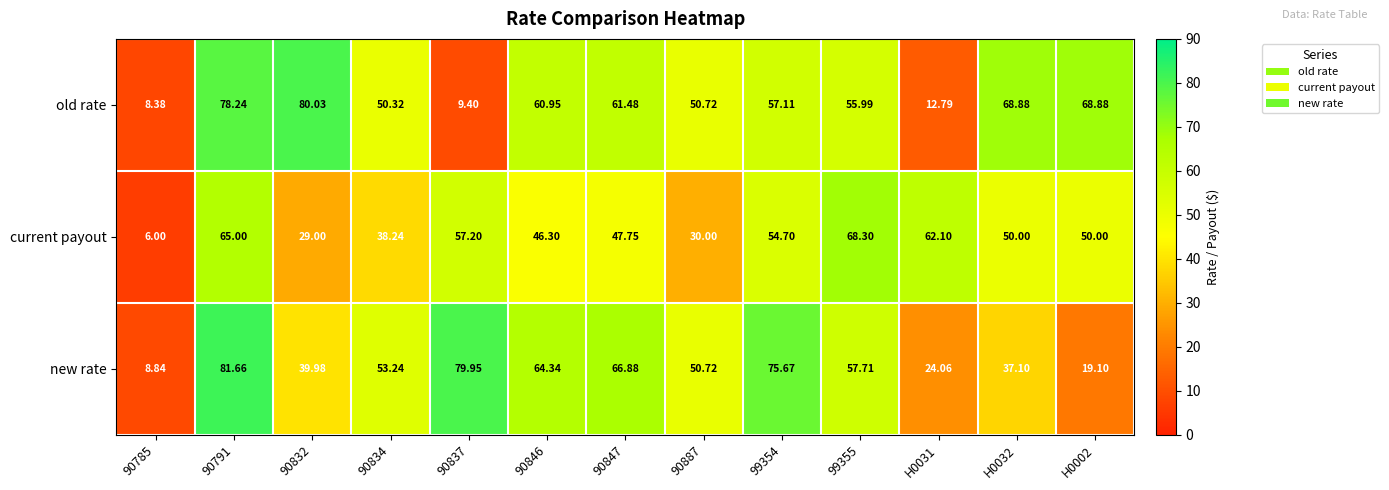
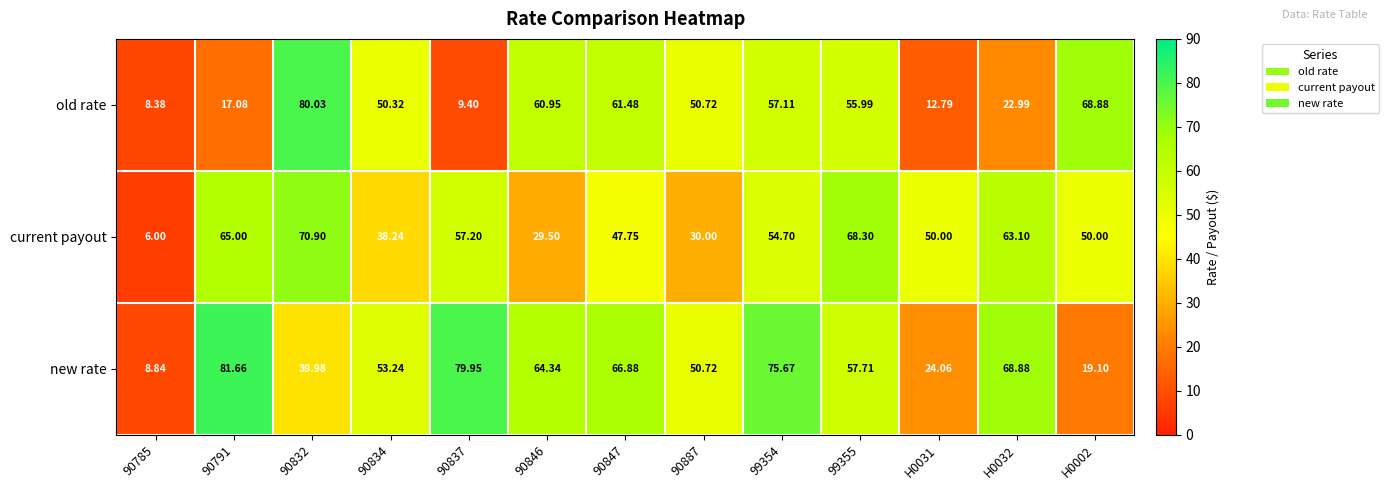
  {
    "old rate": {
      "90785": 8.38,
-     "90791": 78.24,
+     "90791": 17.08,
      "90832": 80.03,
      "90834": 50.32,
      "90837": 9.40,
      "90846": 60.95,
      "90847": 61.48,
      "90887": 50.72,
      "99354": 57.11,
      "99355": 55.99,
      "H0031": 12.79,
-     "H0032": 68.88,
+     "H0032": 22.99,
      "H0002": 68.88
    },
    "current payout": {
      "90785": 6.00,
      "90791": 65.00,
-     "90832": 29.00,
+     "90832": 70.90,
      "90834": 38.24,
      "90837": 57.20,
-     "90846": 46.30,
+     "90846": 29.50,
      "90847": 47.75,
      "90887": 30.00,
      "99354": 54.70,
      "99355": 68.30,
-     "H0031": 62.10,
-     "H0032": 50.00,
+     "H0031": 50.00,
+     "H0032": 63.10,
      "H0002": 50.00
    },
    "new rate": {
      "90785": 8.84,
      "90791": 81.66,
      "90832": 39.98,
      "90834": 53.24,
      "90837": 79.95,
      "90846": 64.34,
      "90847": 66.88,
      "90887": 50.72,
      "99354": 75.67,
      "99355": 57.71,
      "H0031": 24.06,
-     "H0032": 37.10,
+     "H0032": 68.88,
      "H0002": 19.10
    }
  }
